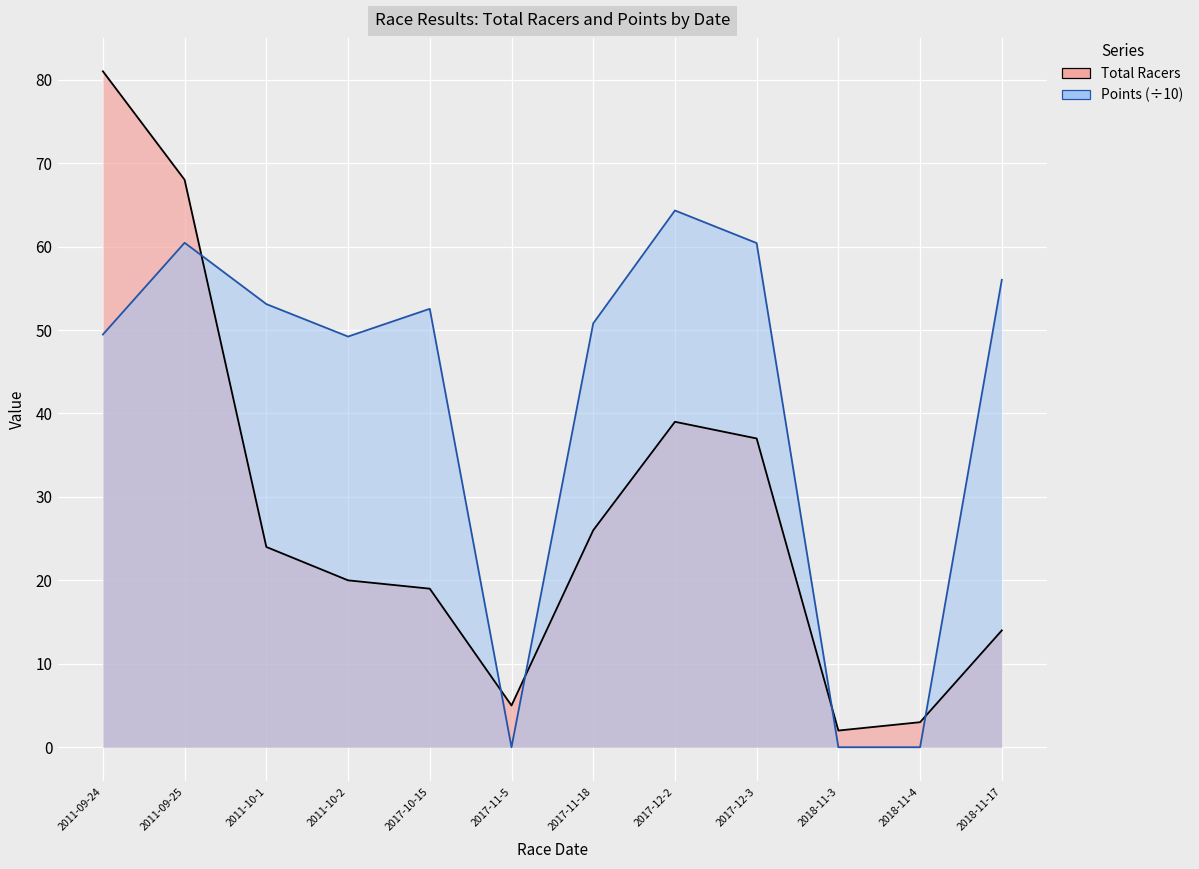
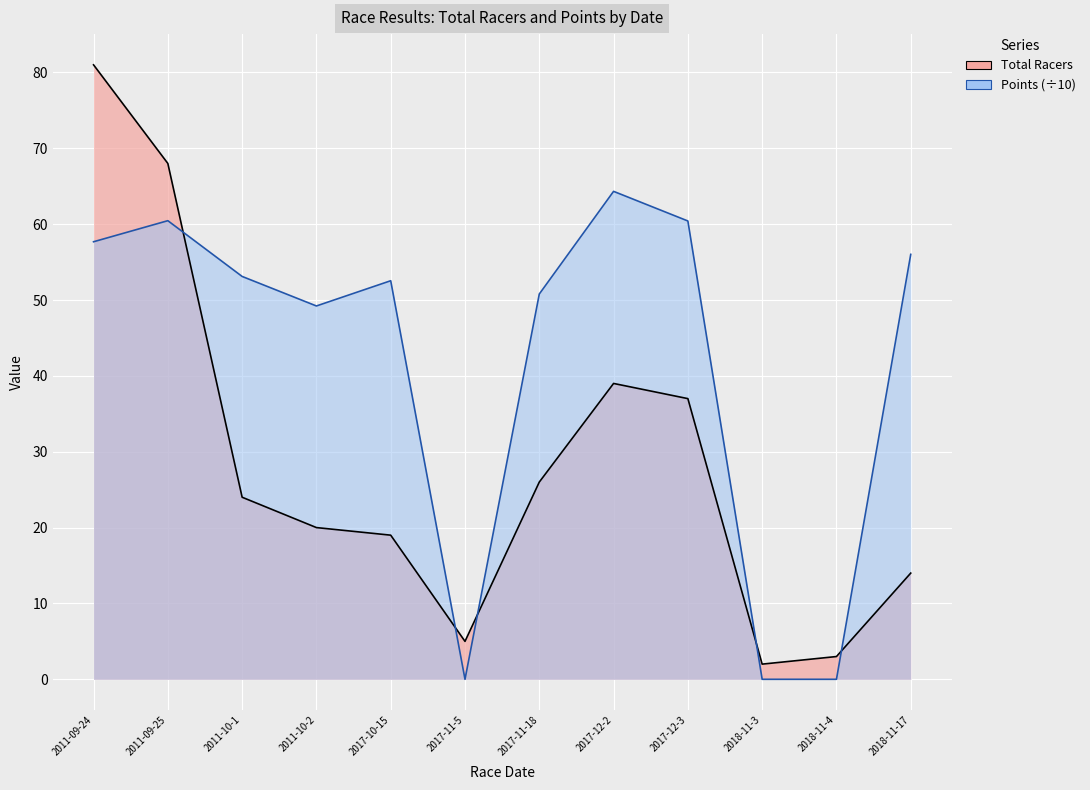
  {
    "Total Racers": {
      "2011-09-24": 81,
      "2011-09-25": 68,
      "2011-10-1": 24,
      "2011-10-2": 20,
      "2017-10-15": 19,
      "2017-11-5": 5,
      "2017-11-18": 26,
      "2017-12-2": 39,
      "2017-12-3": 37,
      "2018-11-3": 2,
      "2018-11-4": 3,
      "2018-11-17": 14
    },
    "Points (÷10)": {
-     "2011-09-24": 49,
+     "2011-09-24": 58,
      "2011-09-25": 60,
      "2011-10-1": 53,
      "2011-10-2": 49,
      "2017-10-15": 53,
      "2017-11-5": 0,
      "2017-11-18": 51,
      "2017-12-2": 64,
      "2017-12-3": 60,
      "2018-11-3": 0,
      "2018-11-4": 0,
      "2018-11-17": 56
    }
  }
